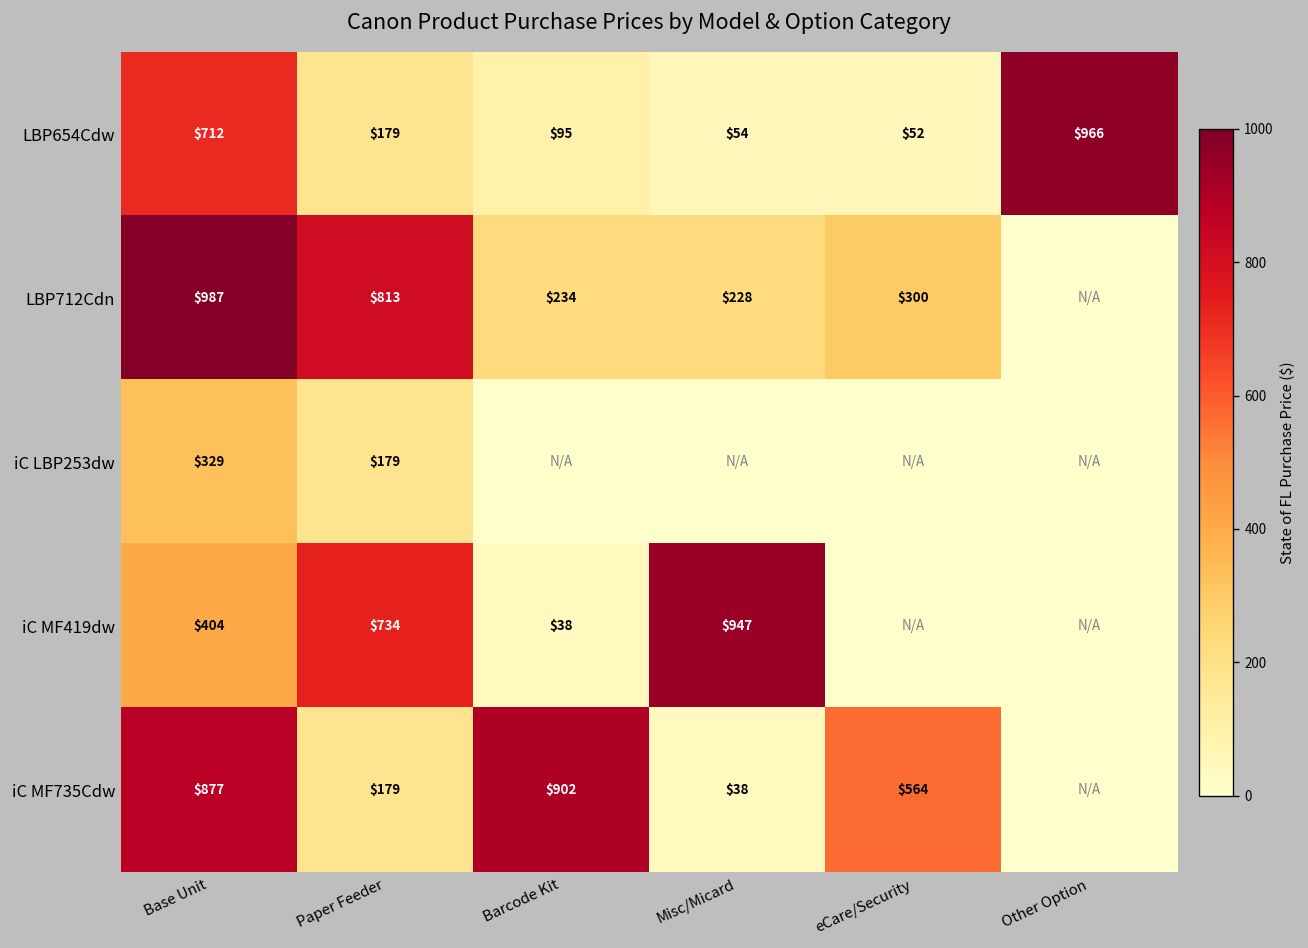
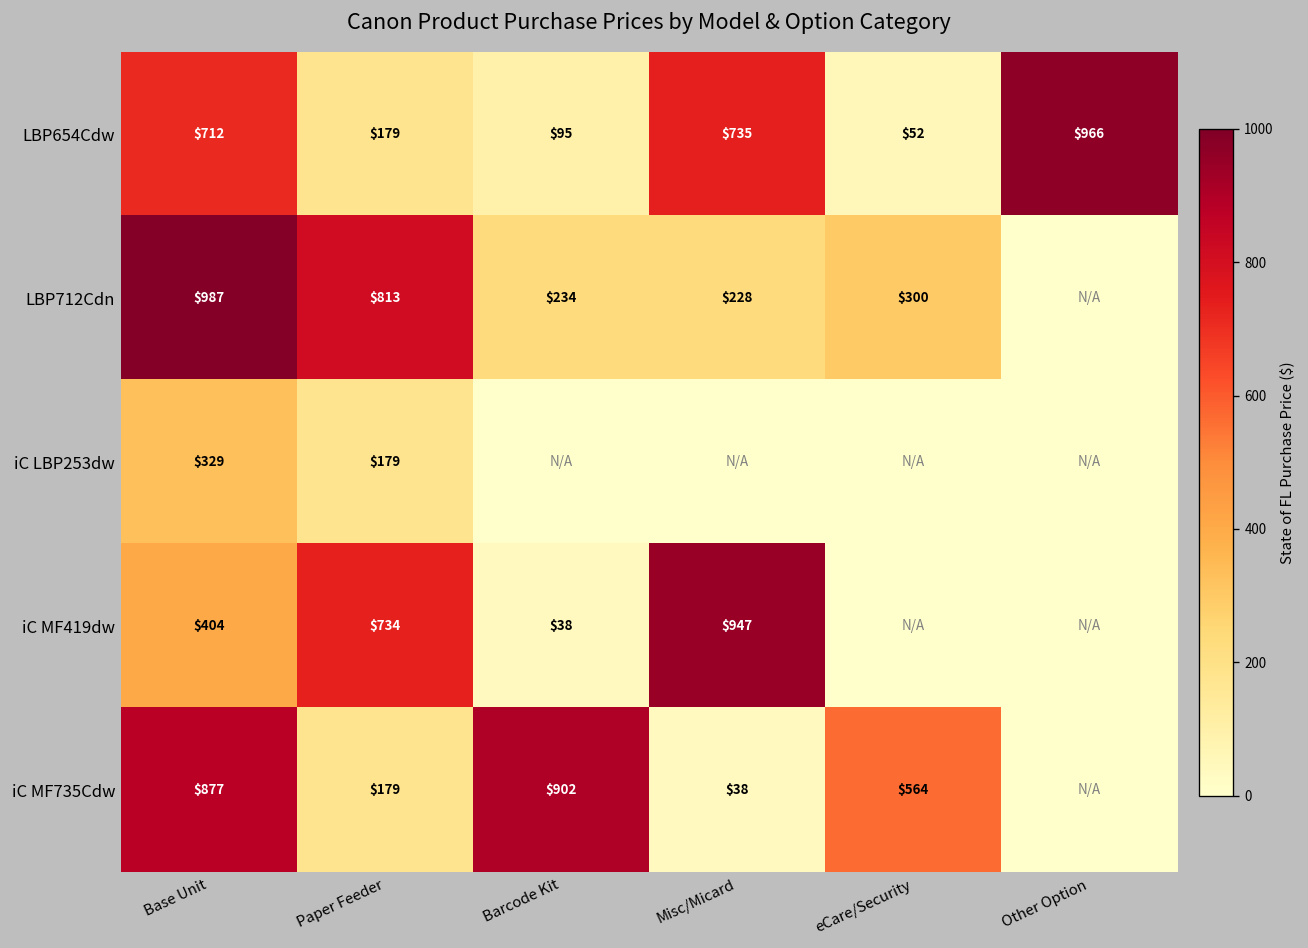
  {
    "LBP654Cdw": {
      "Base Unit": "$712",
      "Paper Feeder": "$179",
      "Barcode Kit": "$95",
-     "Misc/Micard": "$54",
+     "Misc/Micard": "$735",
      "eCare/Security": "$52",
      "Other Option": "$966"
    },
    "LBP712Cdn": {
      "Base Unit": "$987",
      "Paper Feeder": "$813",
      "Barcode Kit": "$234",
      "Misc/Micard": "$228",
      "eCare/Security": "$300"
    },
    "iC LBP253dw": {
      "Base Unit": "$329",
      "Paper Feeder": "$179"
    },
    "iC MF419dw": {
      "Base Unit": "$404",
      "Paper Feeder": "$734",
      "Barcode Kit": "$38",
      "Misc/Micard": "$947"
    },
    "iC MF735Cdw": {
      "Base Unit": "$877",
      "Paper Feeder": "$179",
      "Barcode Kit": "$902",
      "Misc/Micard": "$38",
      "eCare/Security": "$564"
    }
  }
